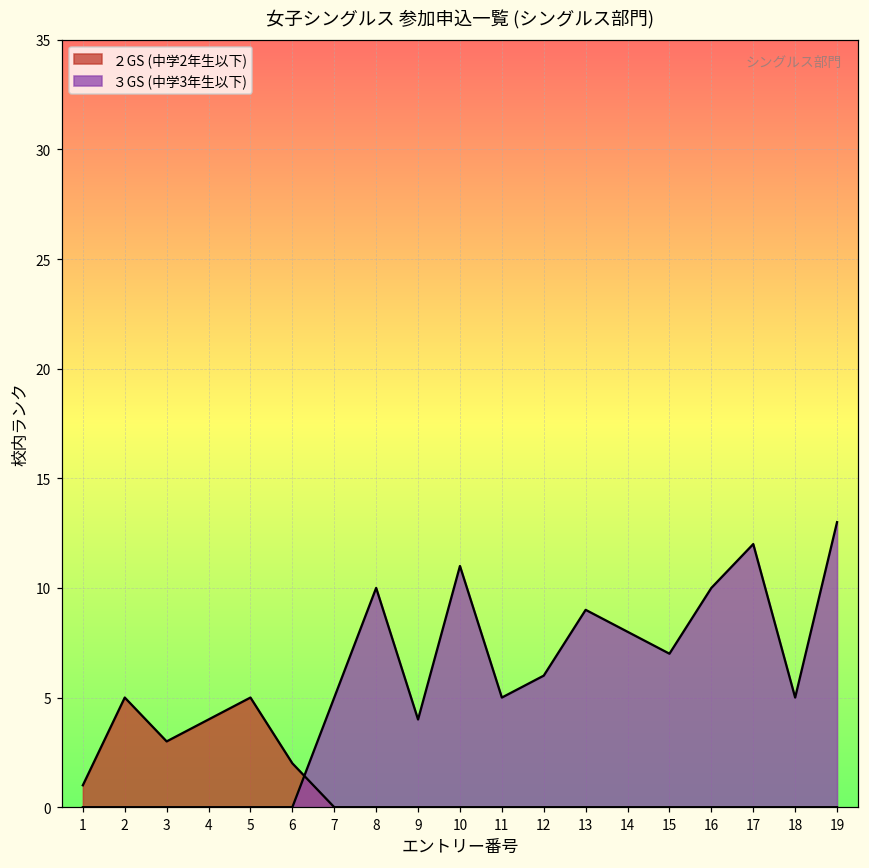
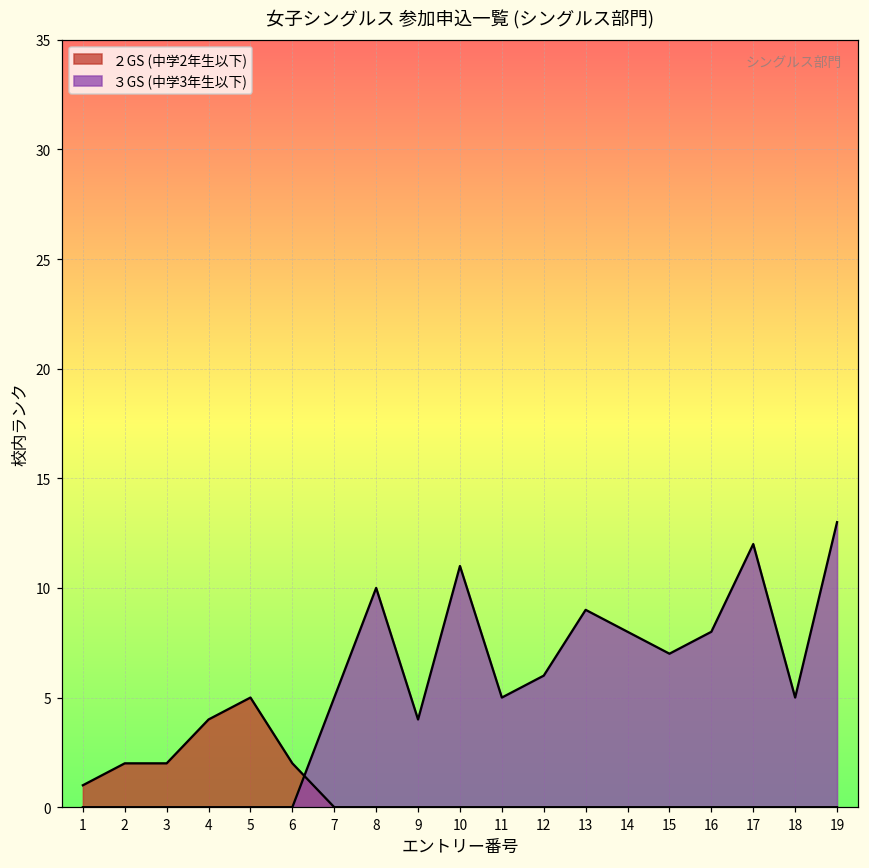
  {
    "２GS (中学2年生以下)": {
      "1": 1,
-     "2": 5,
-     "3": 3,
+     "2": 2,
+     "3": 2,
      "4": 4,
      "5": 5,
      "6": 2,
      "7": 0,
      "8": 0,
      "9": 0,
      "10": 0,
      "11": 0,
      "12": 0,
      "13": 0,
      "14": 0,
      "15": 0,
      "16": 0,
      "17": 0,
      "18": 0,
      "19": 0
    },
    "３GS (中学3年生以下)": {
      "1": 0,
      "2": 0,
      "3": 0,
      "4": 0,
      "5": 0,
      "6": 0,
      "7": 5,
      "8": 10,
      "9": 4,
      "10": 11,
      "11": 5,
      "12": 6,
      "13": 9,
      "14": 8,
      "15": 7,
-     "16": 10,
+     "16": 8,
      "17": 12,
      "18": 5,
      "19": 13
    }
  }
